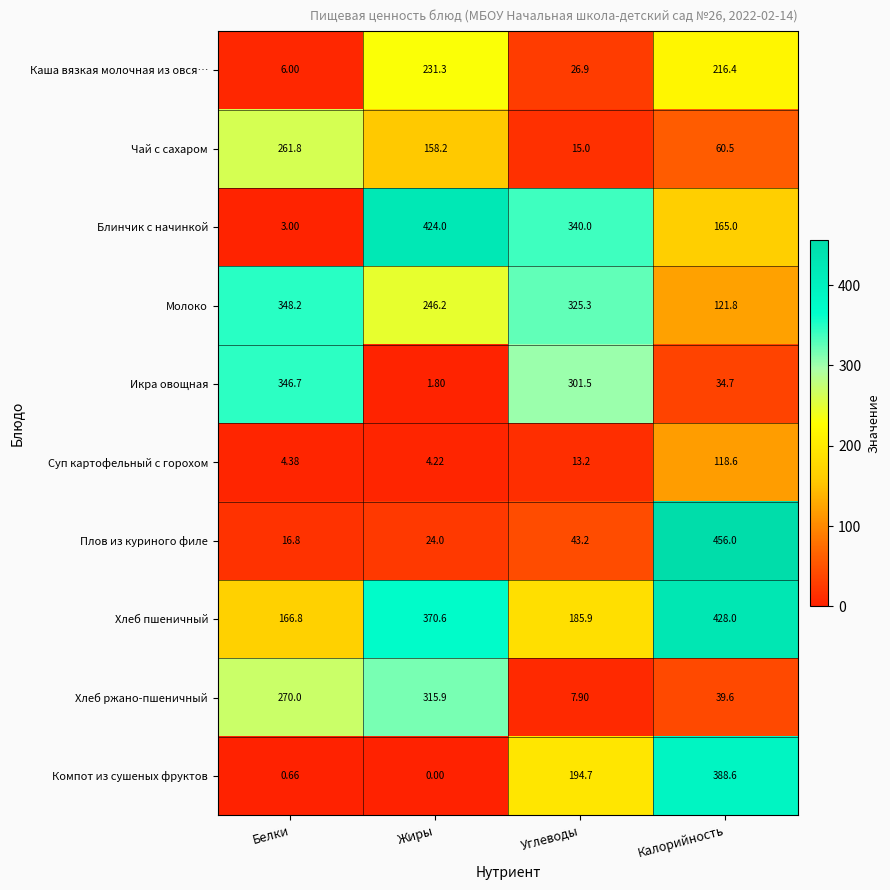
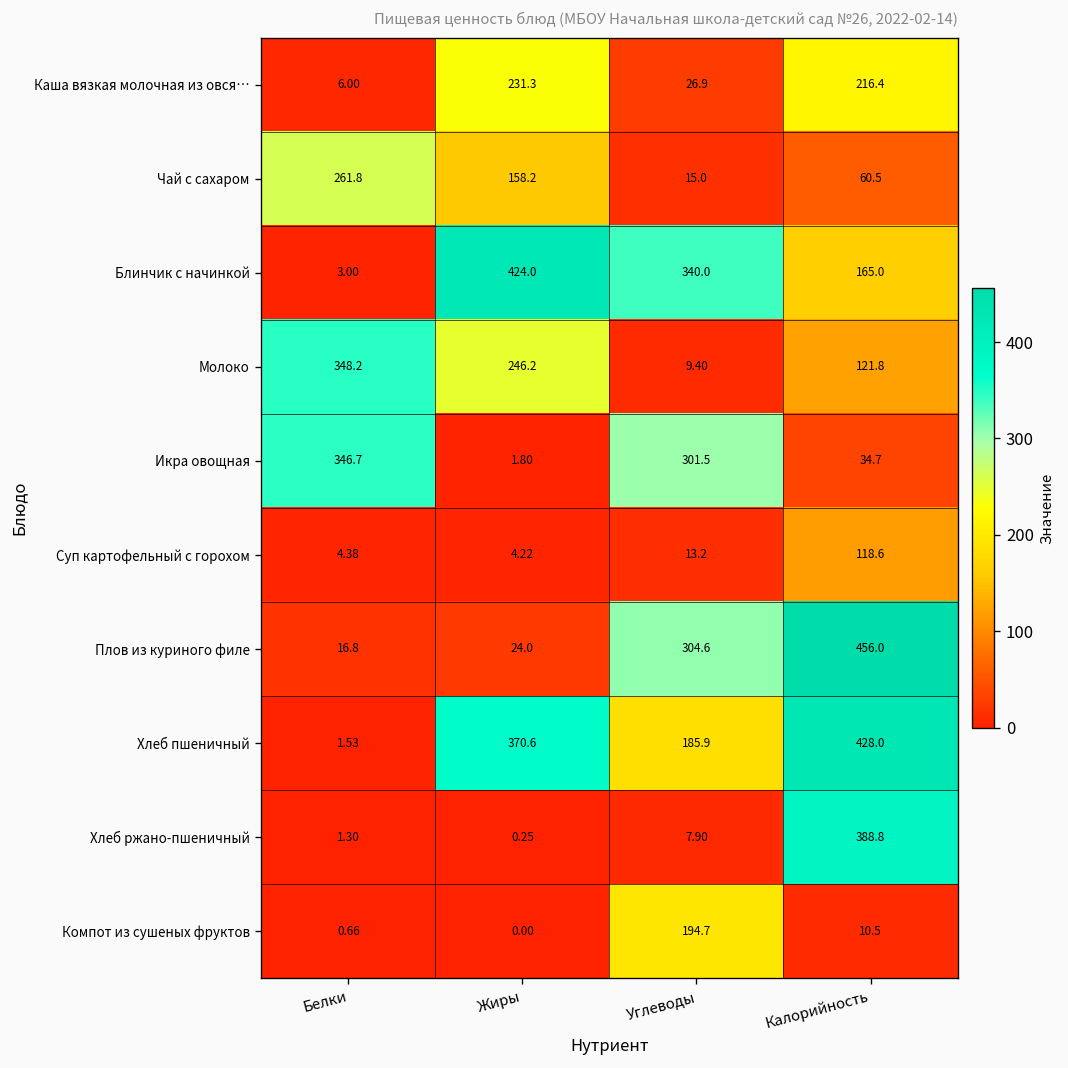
  {
    "Каша вязкая молочная из овся…": {
      "Белки": 6.00,
      "Жиры": 231.3,
      "Углеводы": 26.9,
      "Калорийность": 216.4
    },
    "Чай с сахаром": {
      "Белки": 261.8,
      "Жиры": 158.2,
      "Углеводы": 15.0,
      "Калорийность": 60.5
    },
    "Блинчик с начинкой": {
      "Белки": 3.00,
      "Жиры": 424.0,
      "Углеводы": 340.0,
      "Калорийность": 165.0
    },
    "Молоко": {
      "Белки": 348.2,
      "Жиры": 246.2,
-     "Углеводы": 325.3,
+     "Углеводы": 9.40,
      "Калорийность": 121.8
    },
    "Икра овощная": {
      "Белки": 346.7,
      "Жиры": 1.80,
      "Углеводы": 301.5,
      "Калорийность": 34.7
    },
    "Суп картофельный с горохом": {
      "Белки": 4.38,
      "Жиры": 4.22,
      "Углеводы": 13.2,
      "Калорийность": 118.6
    },
    "Плов из куриного филе": {
      "Белки": 16.8,
      "Жиры": 24.0,
-     "Углеводы": 43.2,
+     "Углеводы": 304.6,
      "Калорийность": 456.0
    },
    "Хлеб пшеничный": {
-     "Белки": 166.8,
+     "Белки": 1.53,
      "Жиры": 370.6,
      "Углеводы": 185.9,
      "Калорийность": 428.0
    },
    "Хлеб ржано-пшеничный": {
-     "Белки": 270.0,
-     "Жиры": 315.9,
+     "Белки": 1.30,
+     "Жиры": 0.25,
      "Углеводы": 7.90,
-     "Калорийность": 39.6
+     "Калорийность": 388.8
    },
    "Компот из сушеных фруктов": {
      "Белки": 0.66,
      "Жиры": 0.00,
      "Углеводы": 194.7,
-     "Калорийность": 388.6
+     "Калорийность": 10.5
    }
  }
